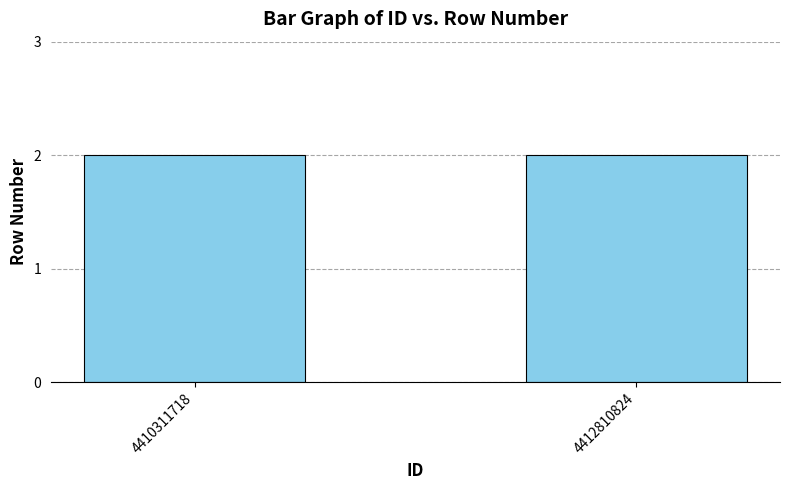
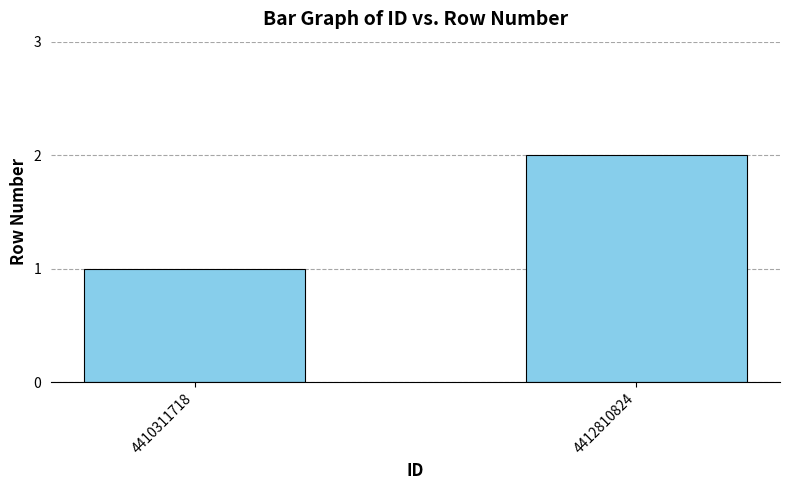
  {
-   "4410311718": 2,
+   "4410311718": 1,
    "4412810824": 2
  }
